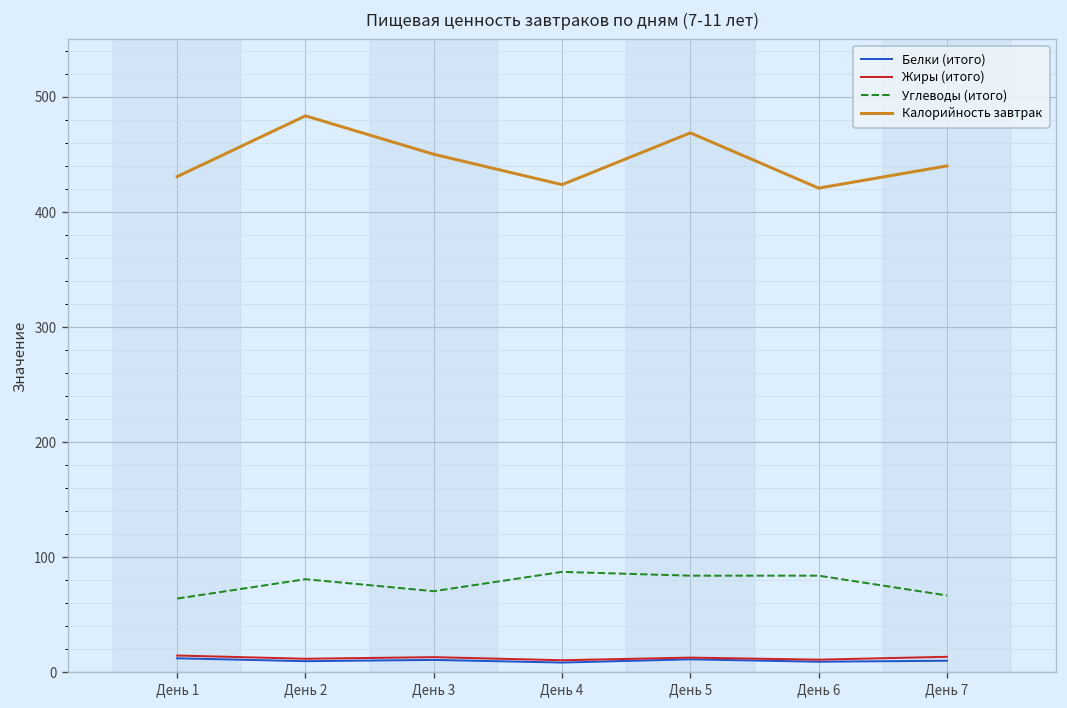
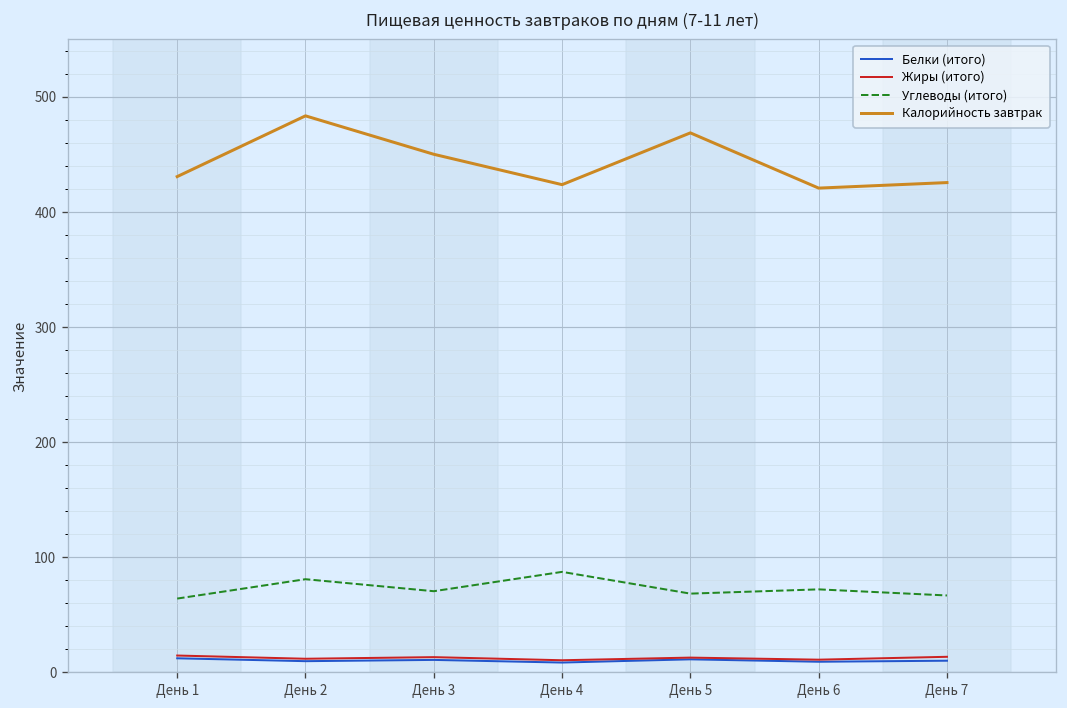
  {
    "Белки (итого)": {
      "День 7": 10
    },
    "Жиры (итого)": {
      "День 7": 10
    },
    "Углеводы (итого)": {
      "День 1": 60,
      "День 2": 80,
      "День 3": 70,
      "День 4": 90,
-     "День 5": 80,
-     "День 6": 80,
+     "День 5": 70,
+     "День 6": 70,
      "День 7": 70
    },
    "Калорийность завтрак": {
      "День 1": 430,
      "День 2": 480,
      "День 3": 450,
      "День 4": 420,
      "День 5": 470,
      "День 6": 420,
-     "День 7": 440
+     "День 7": 430
    }
  }
